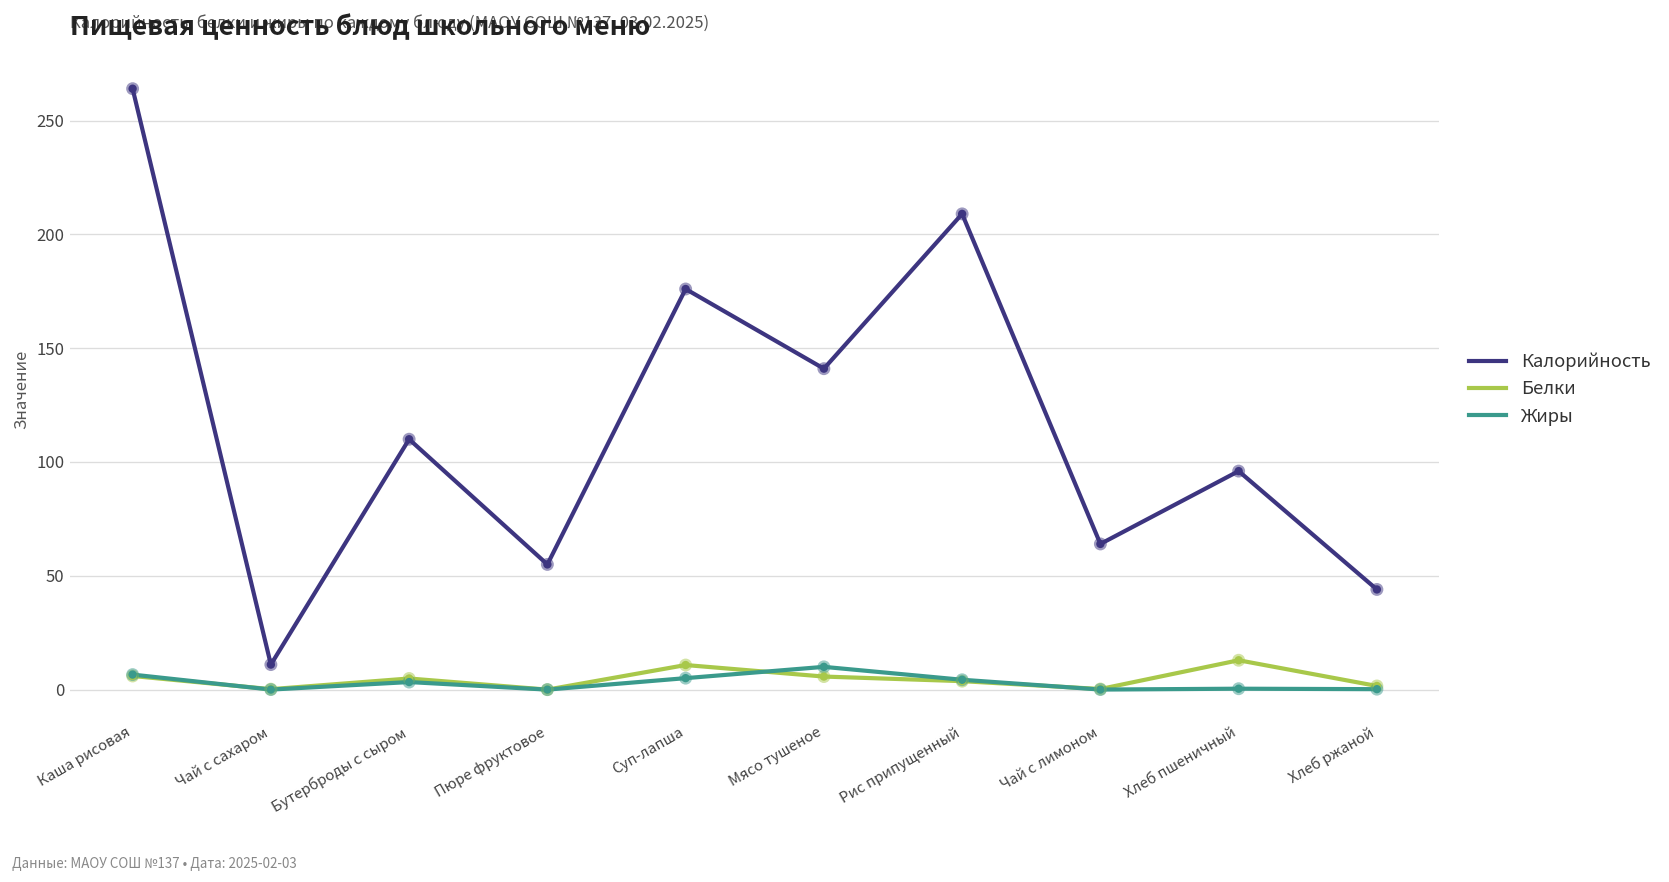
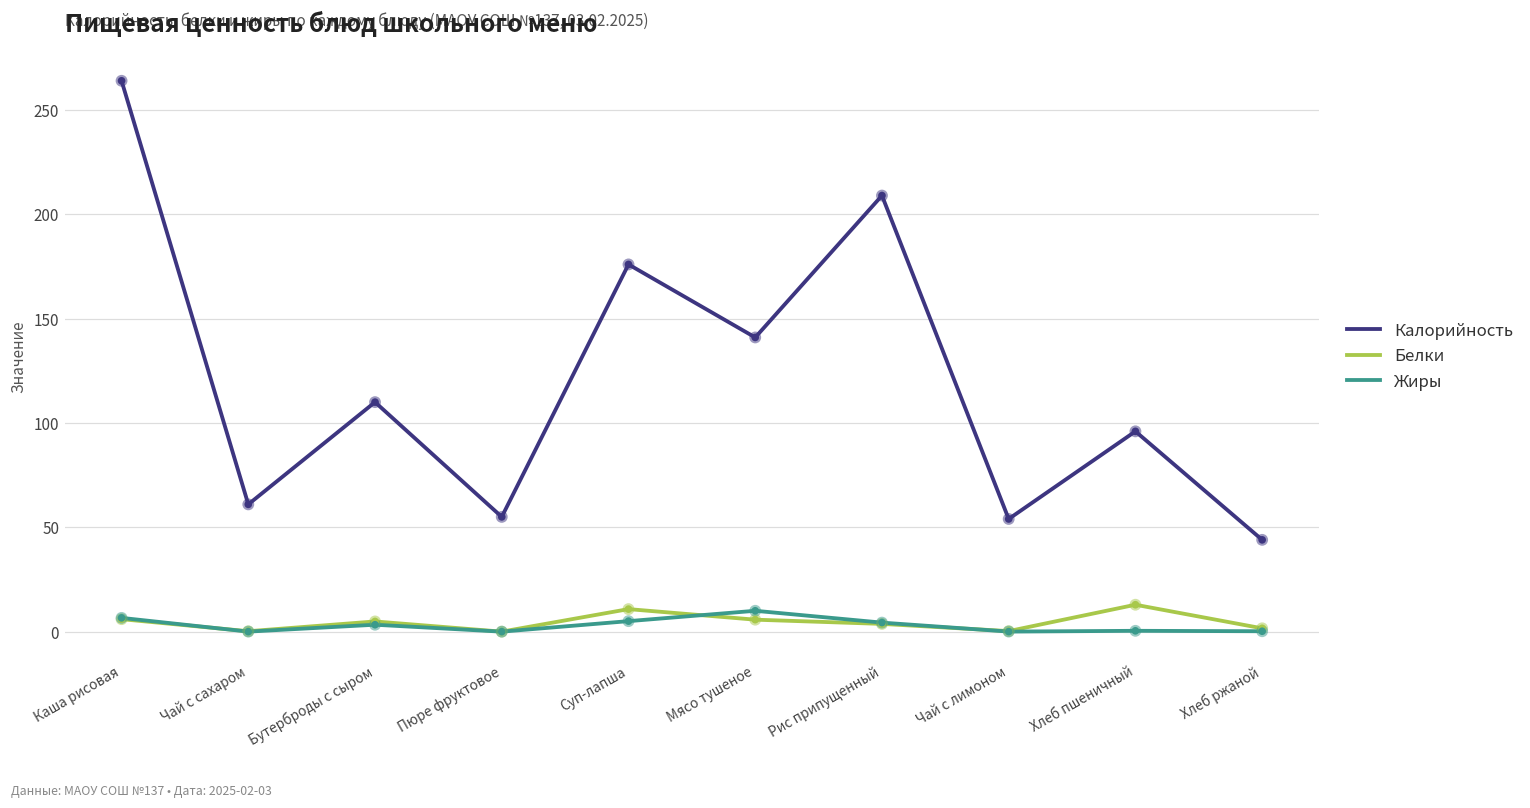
  {
    "Калорийность": {
      "Каша рисовая": 264,
-     "Чай с сахаром": 11,
+     "Чай с сахаром": 61,
      "Бутерброды с сыром": 110,
      "Пюре фруктовое": 55,
      "Суп-лапша": 176,
      "Мясо тушеное": 141,
      "Рис припущенный": 209,
-     "Чай с лимоном": 64,
+     "Чай с лимоном": 54,
      "Хлеб пшеничный": 96,
      "Хлеб ржаной": 44
    },
    "Белки": {
      "Бутерброды с сыром": 5,
      "Суп-лапша": 11,
      "Мясо тушеное": 6,
      "Хлеб пшеничный": 13,
      "Хлеб ржаной": 2
    },
    "Жиры": {
      "Бутерброды с сыром": 3,
      "Суп-лапша": 5,
      "Мясо тушеное": 10,
      "Хлеб пшеничный": 0,
      "Хлеб ржаной": 0
    }
  }
